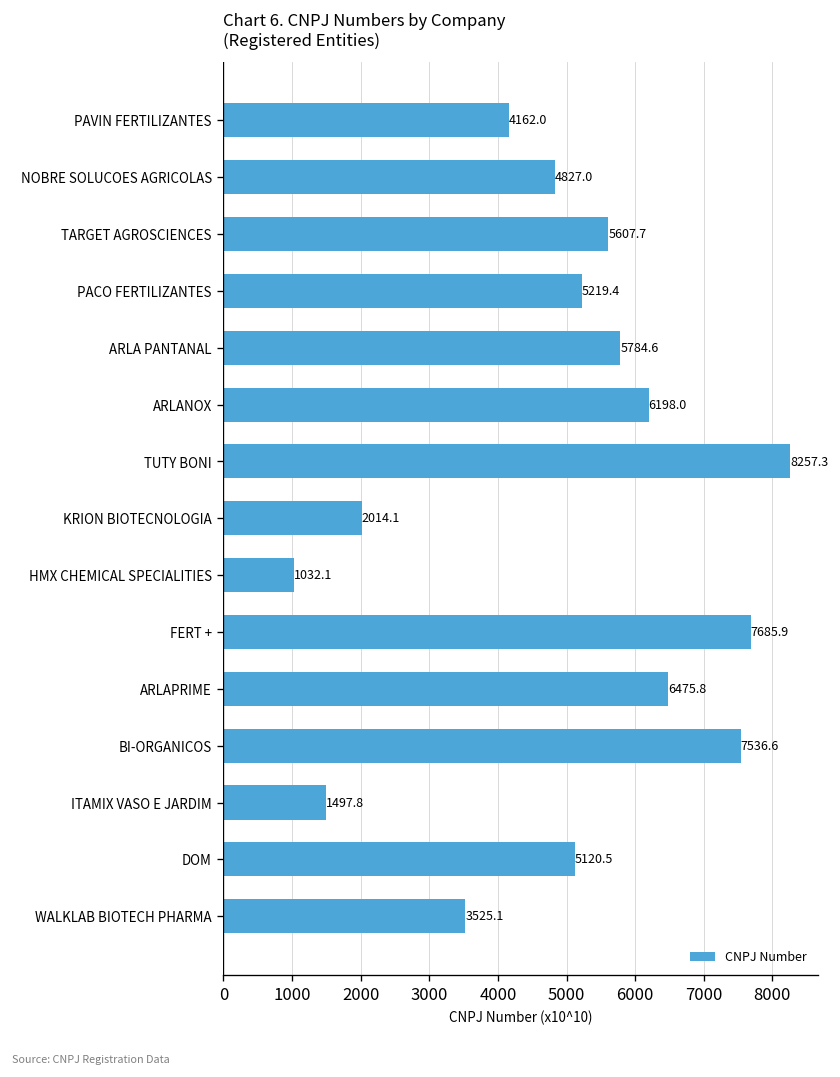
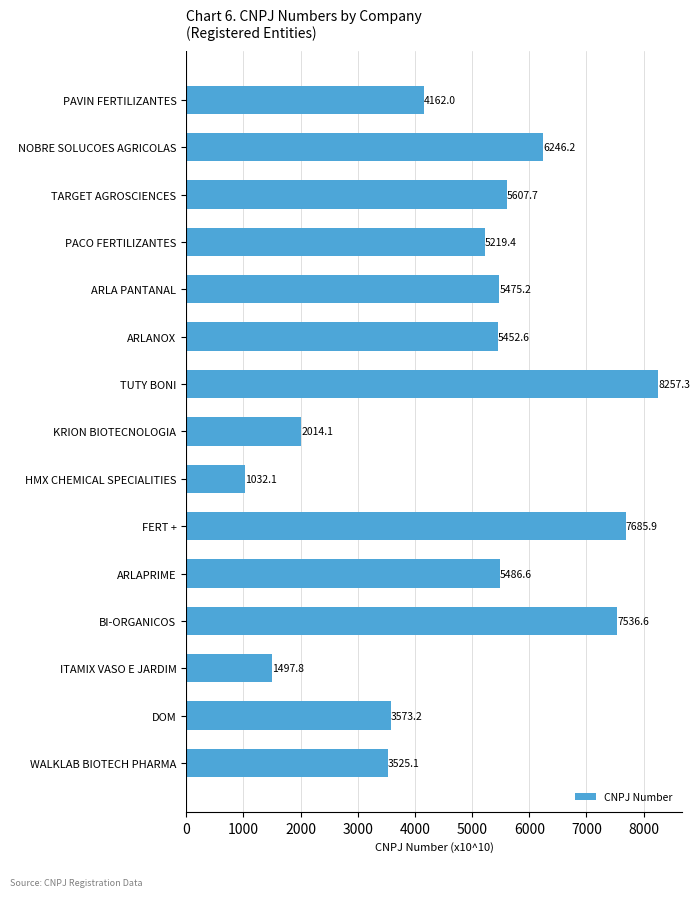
  {
    "PAVIN FERTILIZANTES": 4162.0,
-   "NOBRE SOLUCOES AGRICOLAS": 4827.0,
+   "NOBRE SOLUCOES AGRICOLAS": 6246.2,
    "TARGET AGROSCIENCES": 5607.7,
    "PACO FERTILIZANTES": 5219.4,
-   "ARLA PANTANAL": 5784.6,
-   "ARLANOX": 6198.0,
+   "ARLA PANTANAL": 5475.2,
+   "ARLANOX": 5452.6,
    "TUTY BONI": 8257.3,
    "KRION BIOTECNOLOGIA": 2014.1,
    "HMX CHEMICAL SPECIALITIES": 1032.1,
    "FERT +": 7685.9,
-   "ARLAPRIME": 6475.8,
+   "ARLAPRIME": 5486.6,
    "BI-ORGANICOS": 7536.6,
    "ITAMIX VASO E JARDIM": 1497.8,
-   "DOM": 5120.5,
+   "DOM": 3573.2,
    "WALKLAB BIOTECH PHARMA": 3525.1
  }
